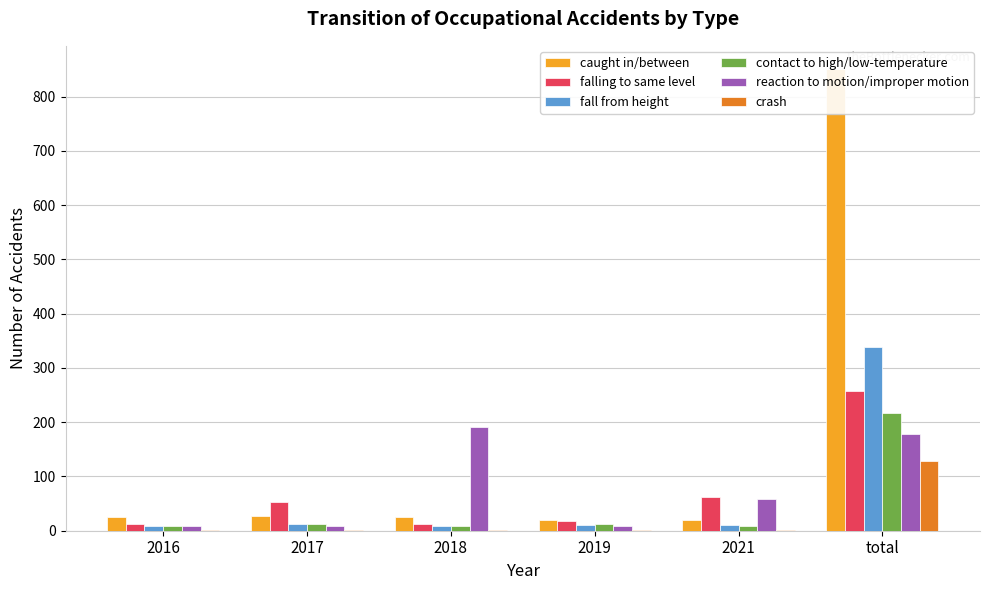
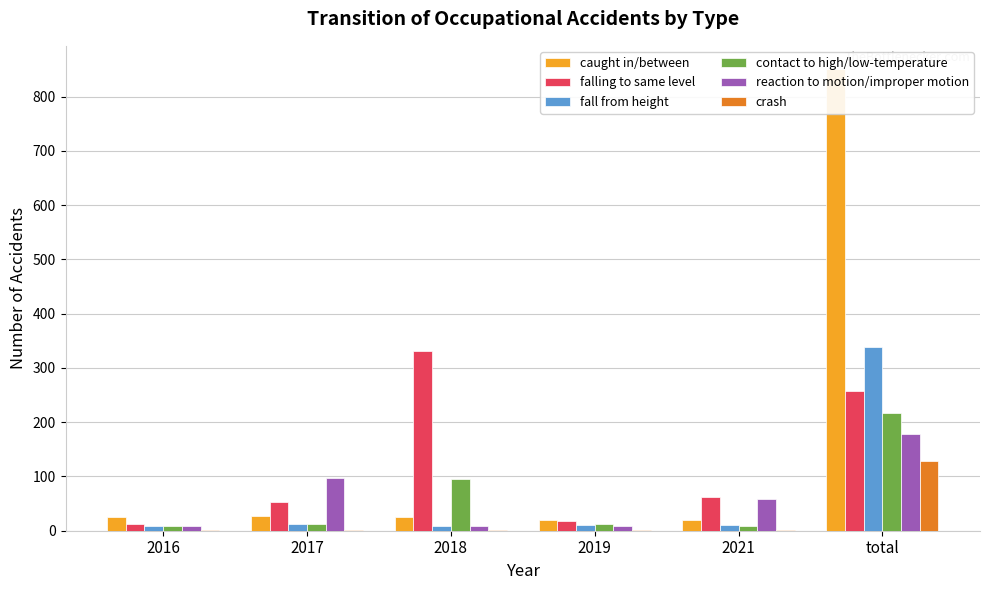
  {
    "falling to same level": {
      "2016": 10,
      "2017": 50,
-     "2018": 10,
+     "2018": 330,
      "2019": 20,
      "2021": 60,
      "total": 260
    },
    "fall from height": {
      "2016": 10,
      "2017": 10,
      "2018": 10,
      "2019": 10,
      "2021": 10,
      "total": 340
    },
    "contact to high/low-temperature": {
      "2016": 10,
      "2017": 10,
-     "2018": 10,
+     "2018": 100,
      "2019": 10,
      "2021": 10,
      "total": 220
    },
    "reaction to motion/improper motion": {
      "2016": 10,
-     "2017": 10,
-     "2018": 190,
+     "2017": 100,
+     "2018": 10,
      "2019": 10,
      "2021": 60,
      "total": 180
    }
  }
